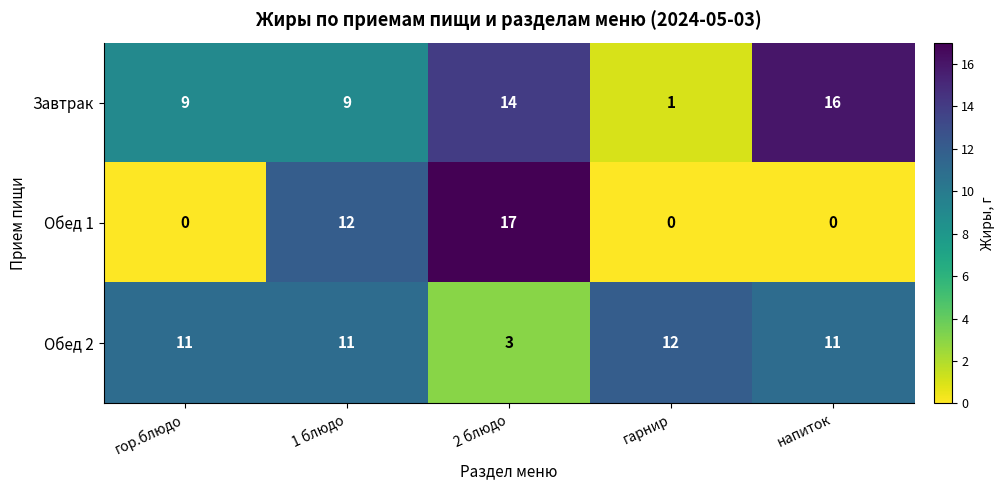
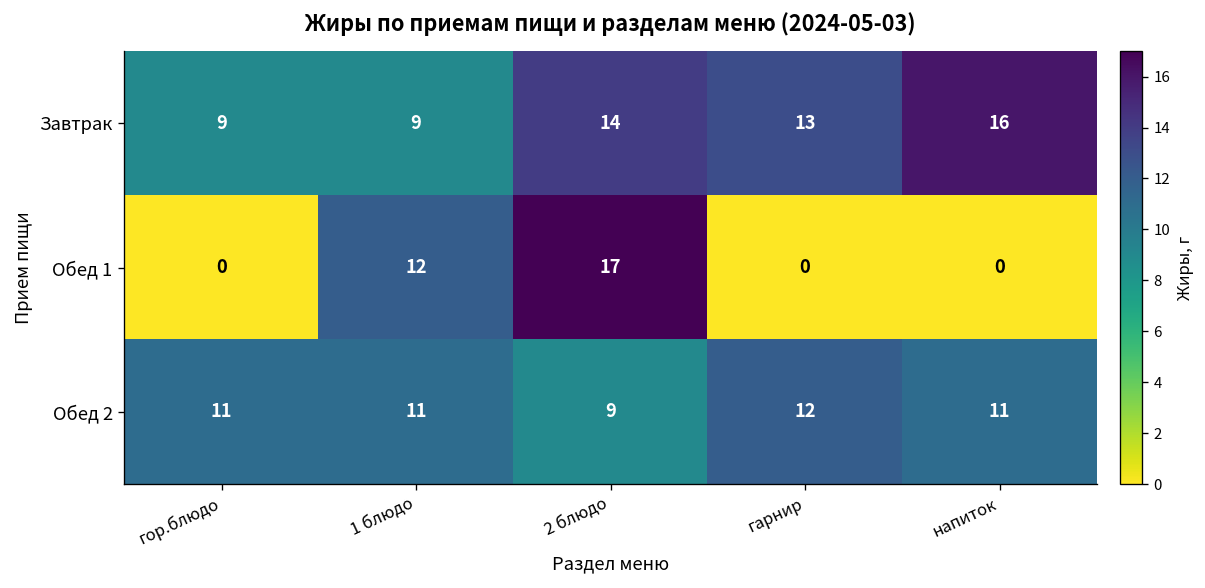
  {
    "Завтрак": {
      "гор.блюдо": 9,
      "1 блюдо": 9,
      "2 блюдо": 14,
-     "гарнир": 1,
+     "гарнир": 13,
      "напиток": 16
    },
    "Обед 1": {
      "гор.блюдо": 0,
      "1 блюдо": 12,
      "2 блюдо": 17,
      "гарнир": 0,
      "напиток": 0
    },
    "Обед 2": {
      "гор.блюдо": 11,
      "1 блюдо": 11,
-     "2 блюдо": 3,
+     "2 блюдо": 9,
      "гарнир": 12,
      "напиток": 11
    }
  }
